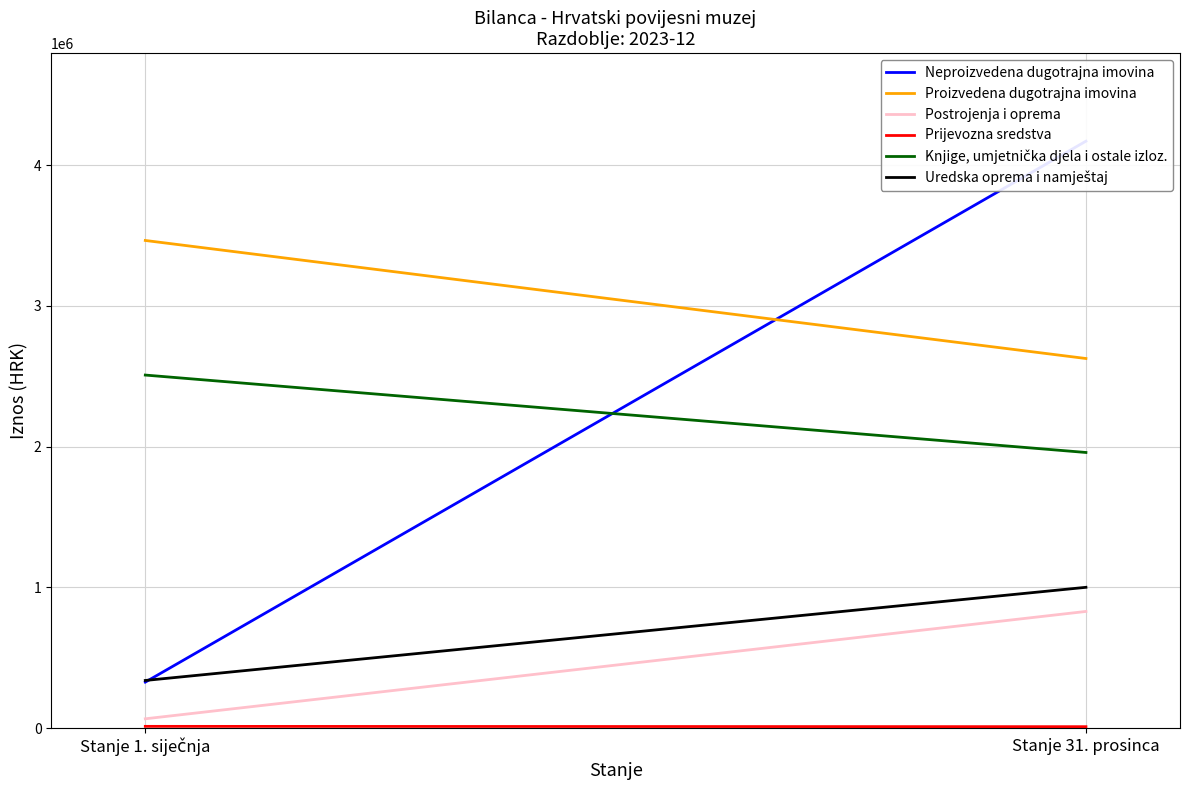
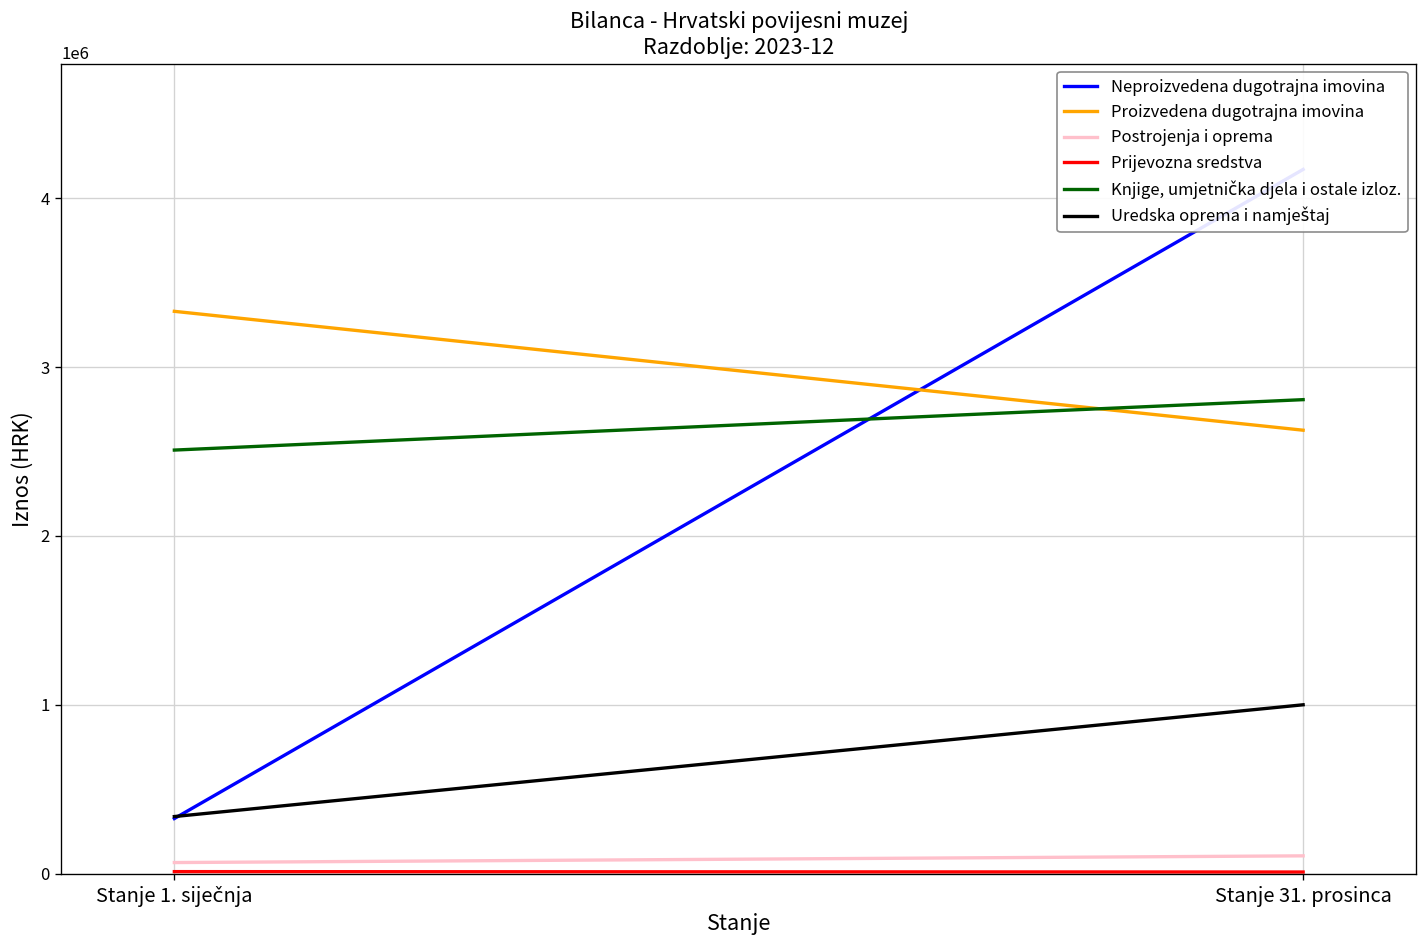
  {
    "Proizvedena dugotrajna imovina": {
-     "Stanje 1. siječnja": 3460000,
+     "Stanje 1. siječnja": 3330000,
      "Stanje 31. prosinca": 2630000
    },
    "Postrojenja i oprema": {
      "Stanje 1. siječnja": 70000,
-     "Stanje 31. prosinca": 830000
+     "Stanje 31. prosinca": 110000
    },
    "Prijevozna sredstva": {
      "Stanje 1. siječnja": 10000,
      "Stanje 31. prosinca": 10000
    },
    "Knjige, umjetnička djela i ostale izloz.": {
      "Stanje 1. siječnja": 2510000,
-     "Stanje 31. prosinca": 1960000
+     "Stanje 31. prosinca": 2810000
    },
    "Uredska oprema i namještaj": {
      "Stanje 31. prosinca": 1000000
    }
  }
